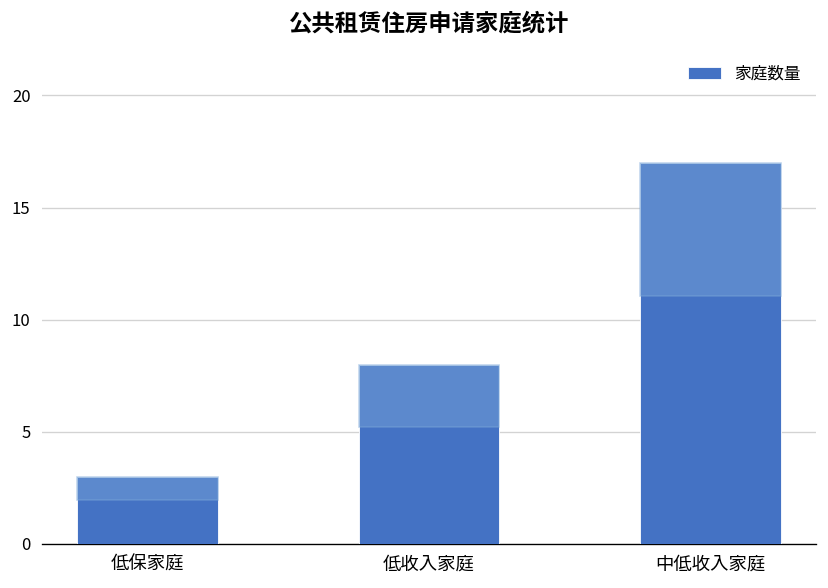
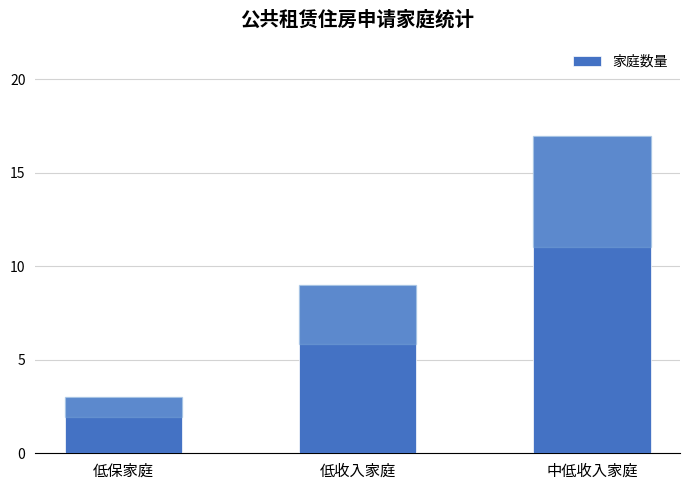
  {
    "低保家庭": 3,
-   "低收入家庭": 8,
+   "低收入家庭": 9,
    "中低收入家庭": 17
  }
